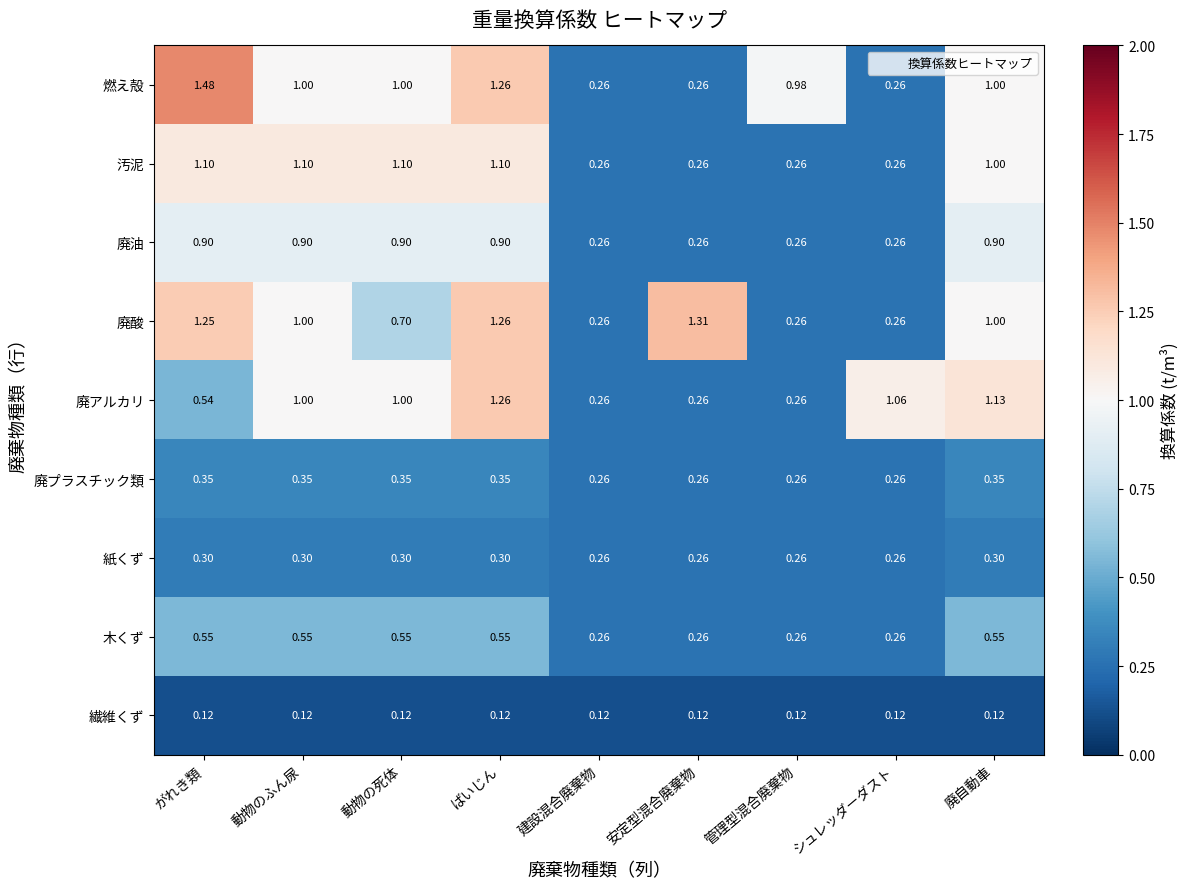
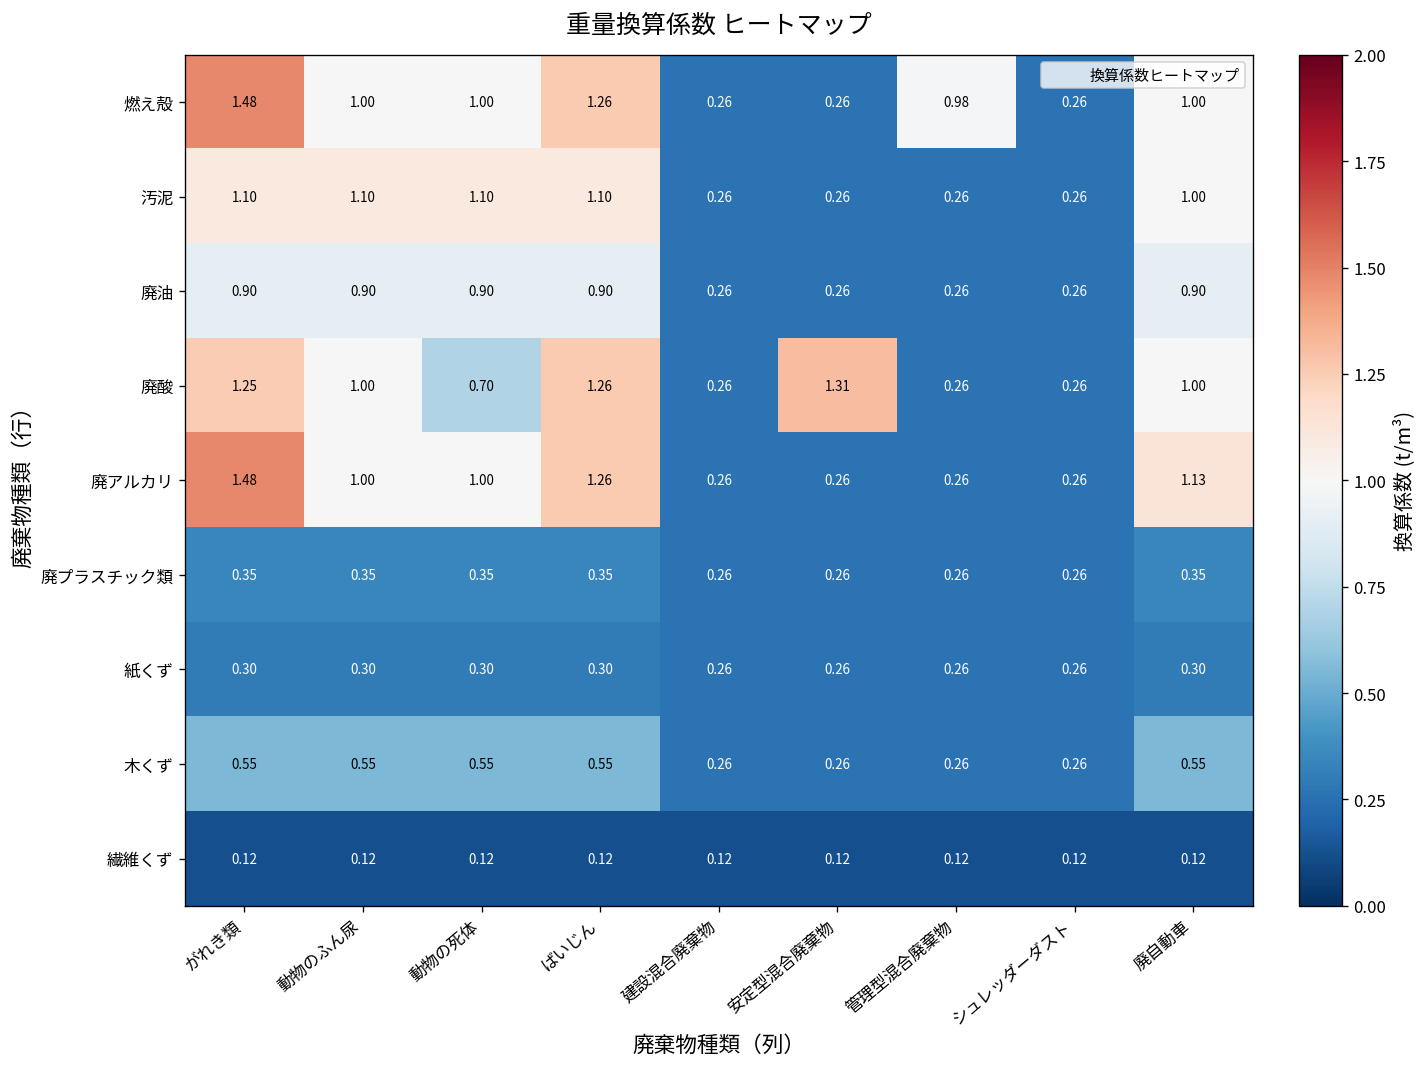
  {
    "燃え殻": {
      "がれき類": 1.48,
      "動物のふん尿": 1.00,
      "動物の死体": 1.00,
      "ばいじん": 1.26,
      "建設混合廃棄物": 0.26,
      "安定型混合廃棄物": 0.26,
      "管理型混合廃棄物": 0.98,
      "シュレッダーダスト": 0.26,
      "廃自動車": 1.00
    },
    "汚泥": {
      "がれき類": 1.10,
      "動物のふん尿": 1.10,
      "動物の死体": 1.10,
      "ばいじん": 1.10,
      "建設混合廃棄物": 0.26,
      "安定型混合廃棄物": 0.26,
      "管理型混合廃棄物": 0.26,
      "シュレッダーダスト": 0.26,
      "廃自動車": 1.00
    },
    "廃油": {
      "がれき類": 0.90,
      "動物のふん尿": 0.90,
      "動物の死体": 0.90,
      "ばいじん": 0.90,
      "建設混合廃棄物": 0.26,
      "安定型混合廃棄物": 0.26,
      "管理型混合廃棄物": 0.26,
      "シュレッダーダスト": 0.26,
      "廃自動車": 0.90
    },
    "廃酸": {
      "がれき類": 1.25,
      "動物のふん尿": 1.00,
      "動物の死体": 0.70,
      "ばいじん": 1.26,
      "建設混合廃棄物": 0.26,
      "安定型混合廃棄物": 1.31,
      "管理型混合廃棄物": 0.26,
      "シュレッダーダスト": 0.26,
      "廃自動車": 1.00
    },
    "廃アルカリ": {
-     "がれき類": 0.54,
+     "がれき類": 1.48,
      "動物のふん尿": 1.00,
      "動物の死体": 1.00,
      "ばいじん": 1.26,
      "建設混合廃棄物": 0.26,
      "安定型混合廃棄物": 0.26,
      "管理型混合廃棄物": 0.26,
-     "シュレッダーダスト": 1.06,
+     "シュレッダーダスト": 0.26,
      "廃自動車": 1.13
    },
    "廃プラスチック類": {
      "がれき類": 0.35,
      "動物のふん尿": 0.35,
      "動物の死体": 0.35,
      "ばいじん": 0.35,
      "建設混合廃棄物": 0.26,
      "安定型混合廃棄物": 0.26,
      "管理型混合廃棄物": 0.26,
      "シュレッダーダスト": 0.26,
      "廃自動車": 0.35
    },
    "紙くず": {
      "がれき類": 0.30,
      "動物のふん尿": 0.30,
      "動物の死体": 0.30,
      "ばいじん": 0.30,
      "建設混合廃棄物": 0.26,
      "安定型混合廃棄物": 0.26,
      "管理型混合廃棄物": 0.26,
      "シュレッダーダスト": 0.26,
      "廃自動車": 0.30
    },
    "木くず": {
      "がれき類": 0.55,
      "動物のふん尿": 0.55,
      "動物の死体": 0.55,
      "ばいじん": 0.55,
      "建設混合廃棄物": 0.26,
      "安定型混合廃棄物": 0.26,
      "管理型混合廃棄物": 0.26,
      "シュレッダーダスト": 0.26,
      "廃自動車": 0.55
    },
    "繊維くず": {
      "がれき類": 0.12,
      "動物のふん尿": 0.12,
      "動物の死体": 0.12,
      "ばいじん": 0.12,
      "建設混合廃棄物": 0.12,
      "安定型混合廃棄物": 0.12,
      "管理型混合廃棄物": 0.12,
      "シュレッダーダスト": 0.12,
      "廃自動車": 0.12
    }
  }
